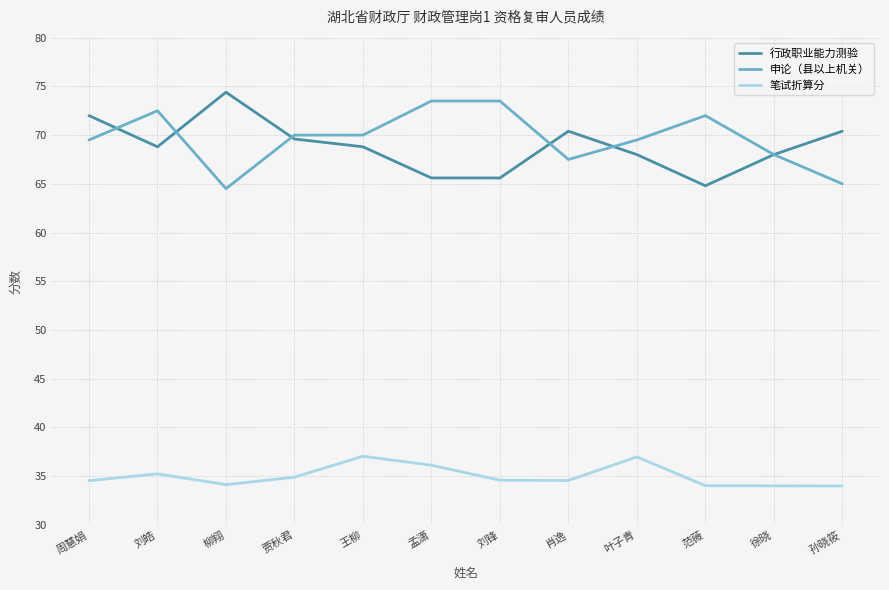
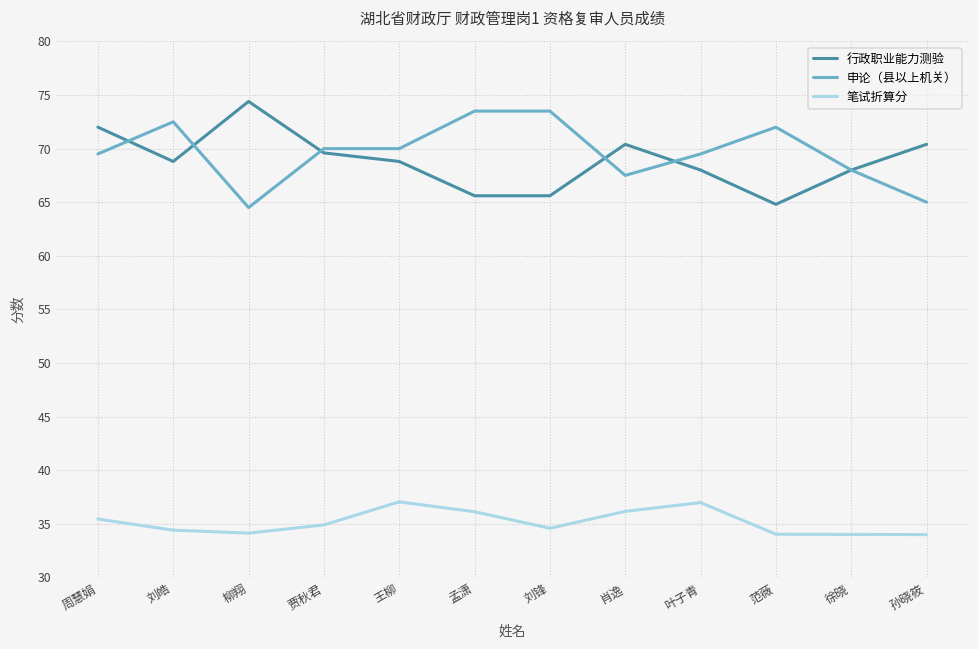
  {
    "笔试折算分": {
-     "周慧娟": 34.5,
-     "刘皓": 35,
+     "周慧娟": 35.4,
+     "刘皓": 34,
      "柳翔": 34,
      "贾秋君": 35,
      "王柳": 37,
      "孟潇": 36,
      "刘锋": 35,
-     "肖逸": 35,
+     "肖逸": 36,
      "叶子青": 37,
      "范薇": 34,
      "徐晓": 34,
      "孙晓筱": 34
    }
  }
